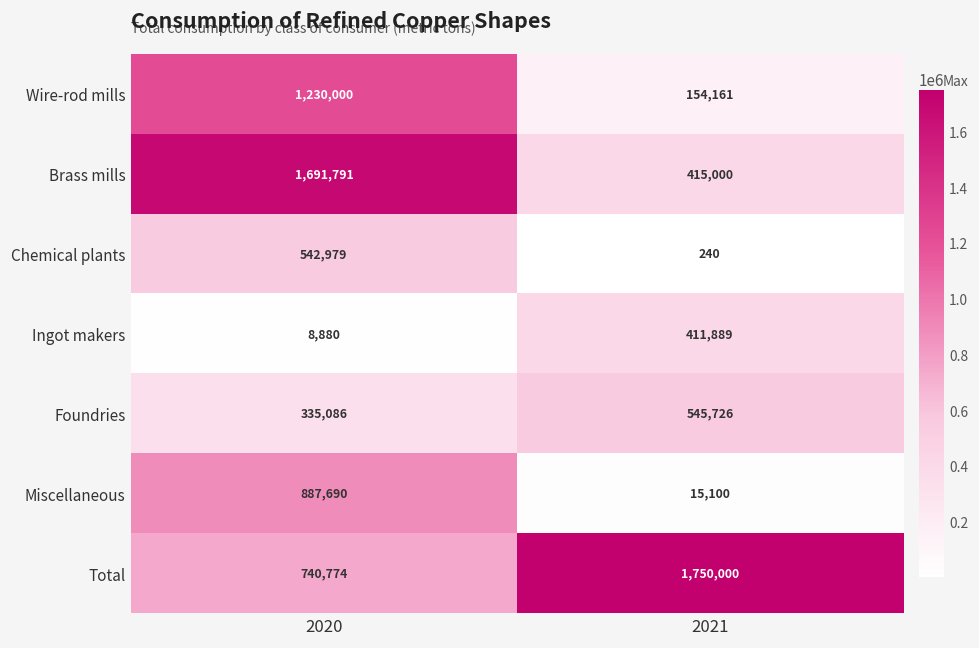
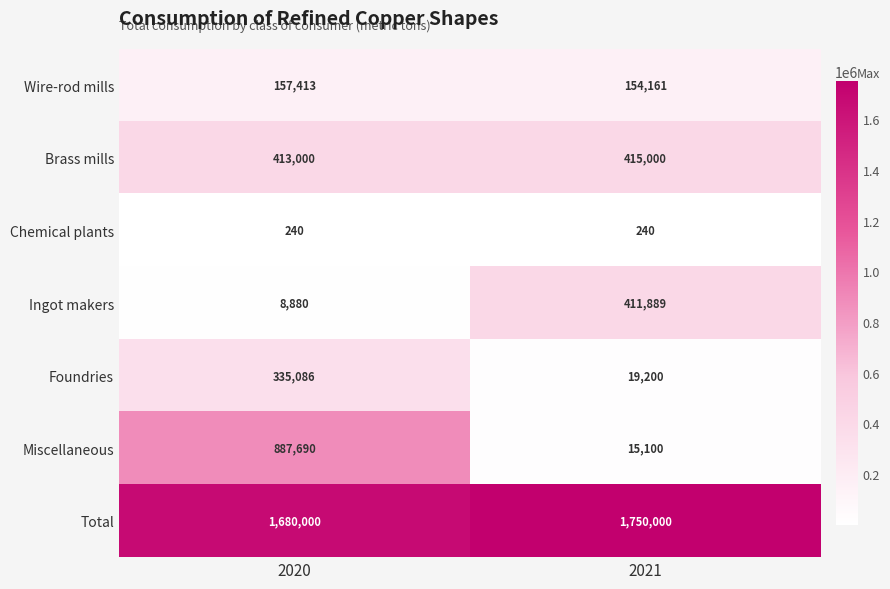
  {
    "Wire-rod mills": {
-     "2020": "1,230,000",
+     "2020": "157,413",
      "2021": "154,161"
    },
    "Brass mills": {
-     "2020": "1,691,791",
+     "2020": "413,000",
      "2021": "415,000"
    },
    "Chemical plants": {
-     "2020": "542,979",
+     "2020": "240",
      "2021": "240"
    },
    "Ingot makers": {
      "2020": "8,880",
      "2021": "411,889"
    },
    "Foundries": {
      "2020": "335,086",
-     "2021": "545,726"
+     "2021": "19,200"
    },
    "Miscellaneous": {
      "2020": "887,690",
      "2021": "15,100"
    },
    "Total": {
-     "2020": "740,774",
+     "2020": "1,680,000",
      "2021": "1,750,000"
    }
  }
